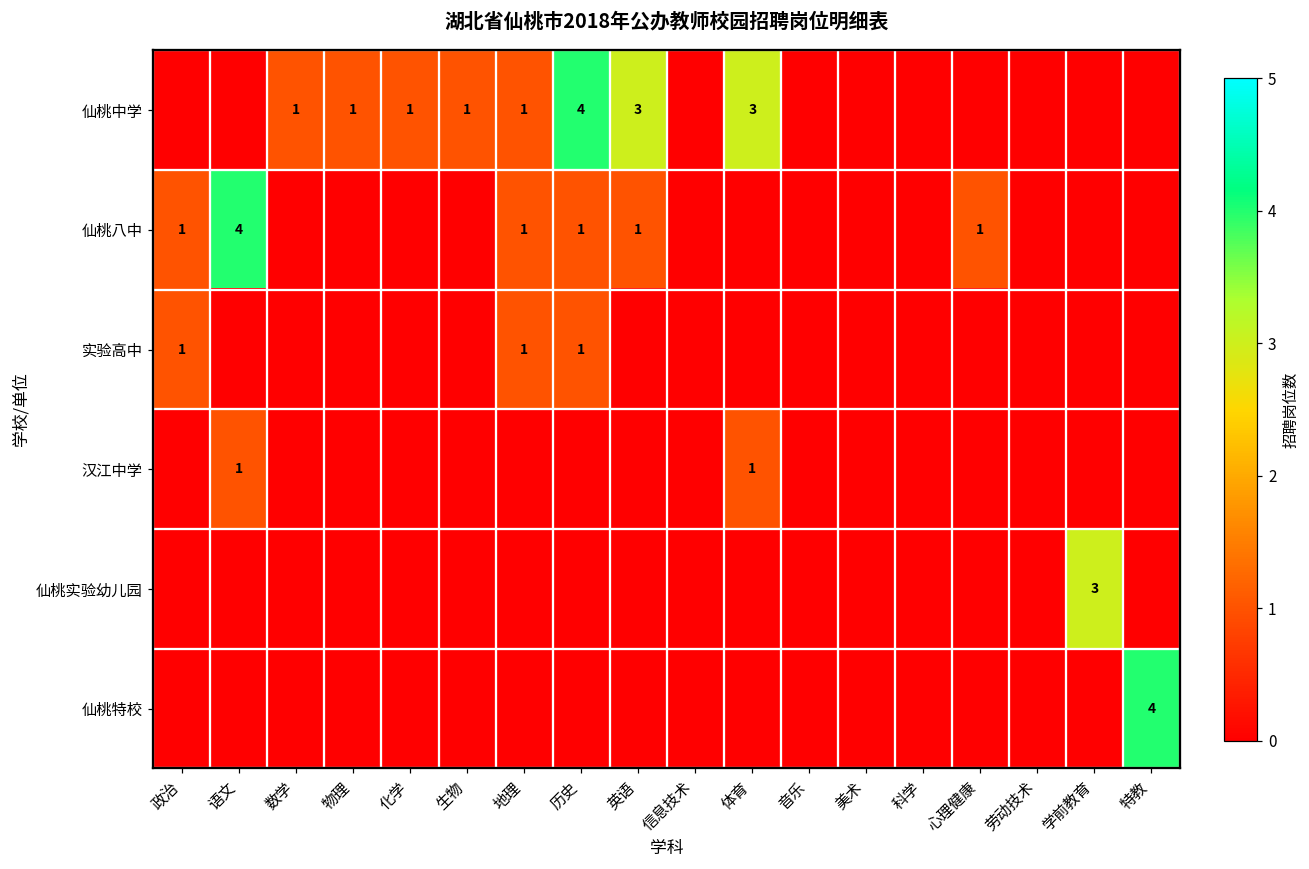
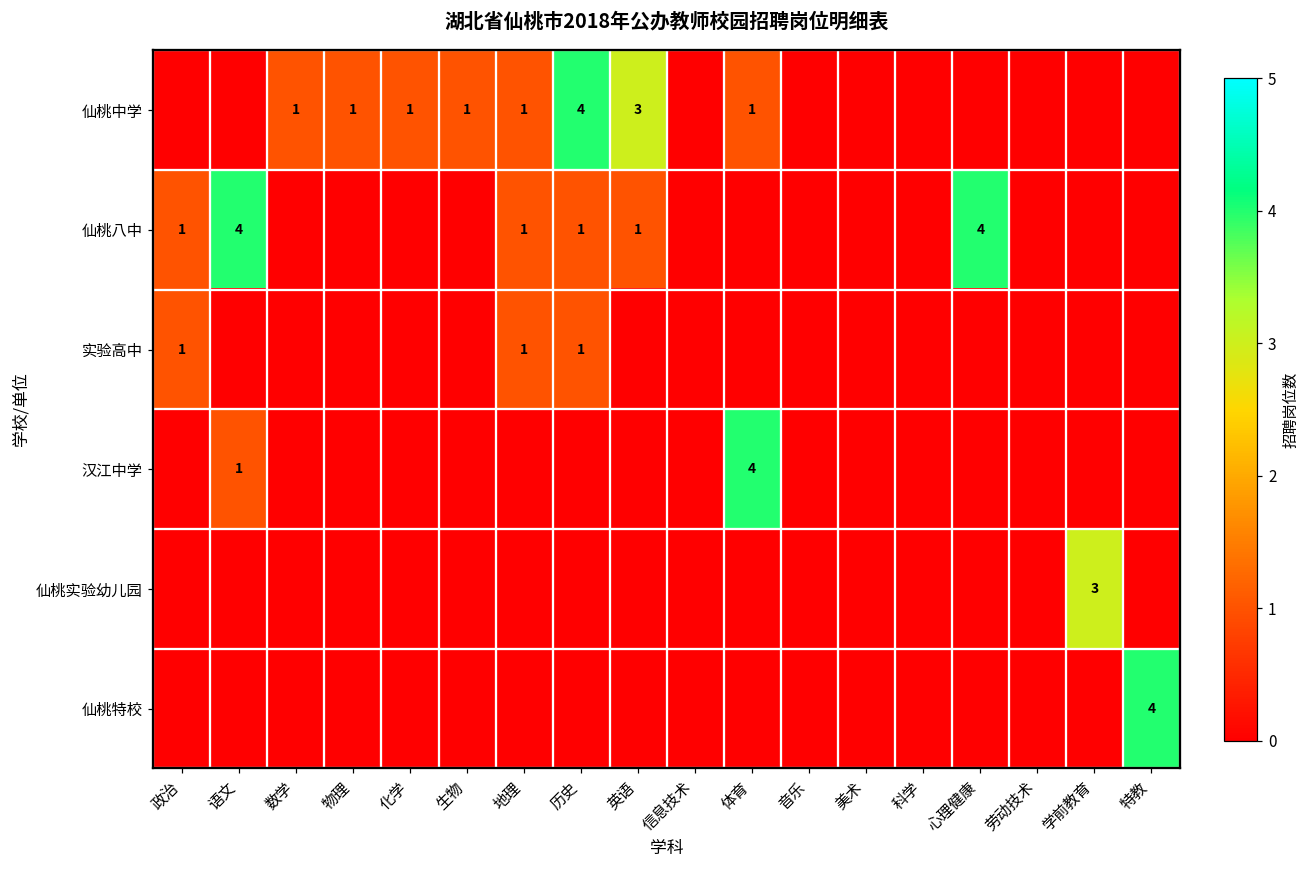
  {
    "仙桃中学": {
      "数学": 1,
      "物理": 1,
      "化学": 1,
      "生物": 1,
      "地理": 1,
      "历史": 4,
      "英语": 3,
-     "体育": 3
+     "体育": 1
    },
    "仙桃八中": {
      "政治": 1,
      "语文": 4,
      "地理": 1,
      "历史": 1,
      "英语": 1,
-     "心理健康": 1
+     "心理健康": 4
    },
    "实验高中": {
      "政治": 1,
      "地理": 1,
      "历史": 1
    },
    "汉江中学": {
      "语文": 1,
-     "体育": 1
+     "体育": 4
    },
    "仙桃实验幼儿园": {
      "学前教育": 3
    },
    "仙桃特校": {
      "特教": 4
    }
  }
